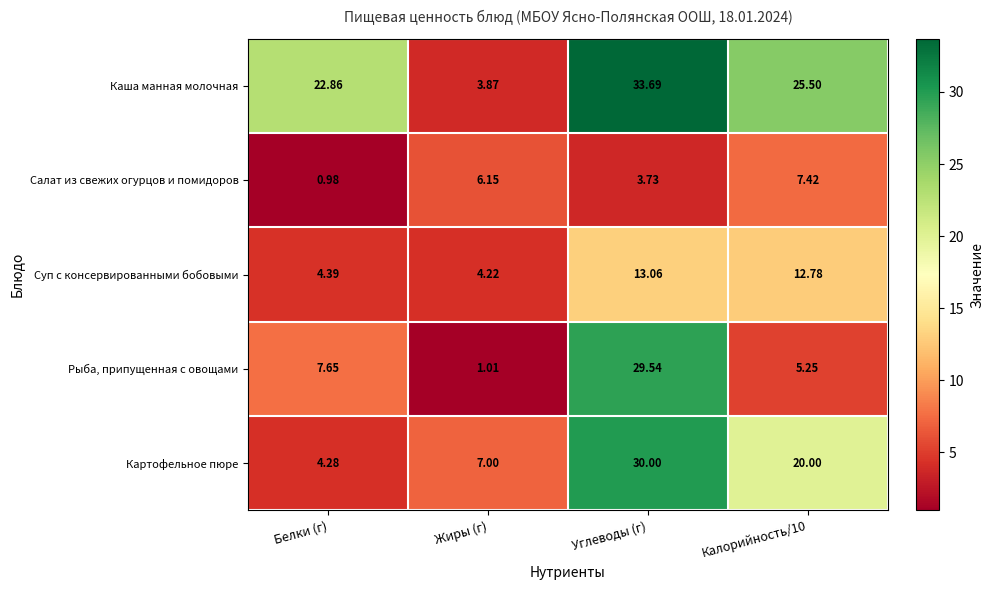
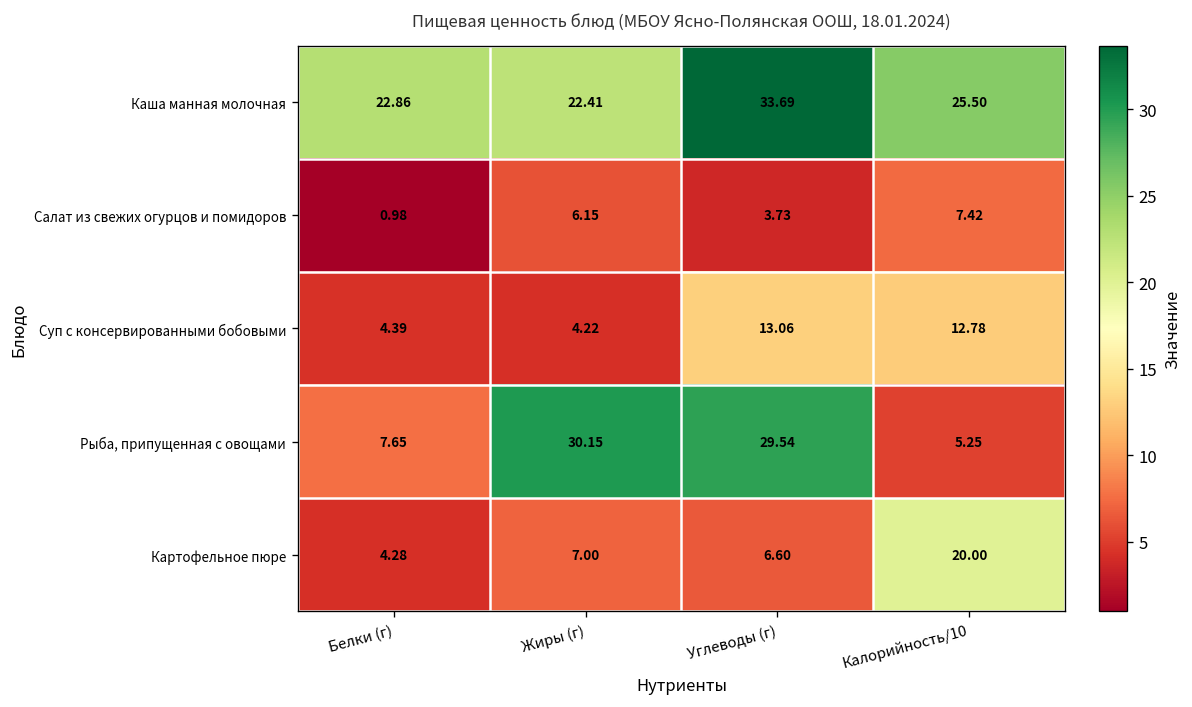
  {
    "Каша манная молочная": {
      "Белки (г)": 22.86,
-     "Жиры (г)": 3.87,
+     "Жиры (г)": 22.41,
      "Углеводы (г)": 33.69,
      "Калорийность/10": 25.50
    },
    "Салат из свежих огурцов и помидоров": {
      "Белки (г)": 0.98,
      "Жиры (г)": 6.15,
      "Углеводы (г)": 3.73,
      "Калорийность/10": 7.42
    },
    "Суп с консервированными бобовыми": {
      "Белки (г)": 4.39,
      "Жиры (г)": 4.22,
      "Углеводы (г)": 13.06,
      "Калорийность/10": 12.78
    },
    "Рыба, припущенная с овощами": {
      "Белки (г)": 7.65,
-     "Жиры (г)": 1.01,
+     "Жиры (г)": 30.15,
      "Углеводы (г)": 29.54,
      "Калорийность/10": 5.25
    },
    "Картофельное пюре": {
      "Белки (г)": 4.28,
      "Жиры (г)": 7.00,
-     "Углеводы (г)": 30.00,
+     "Углеводы (г)": 6.60,
      "Калорийность/10": 20.00
    }
  }
